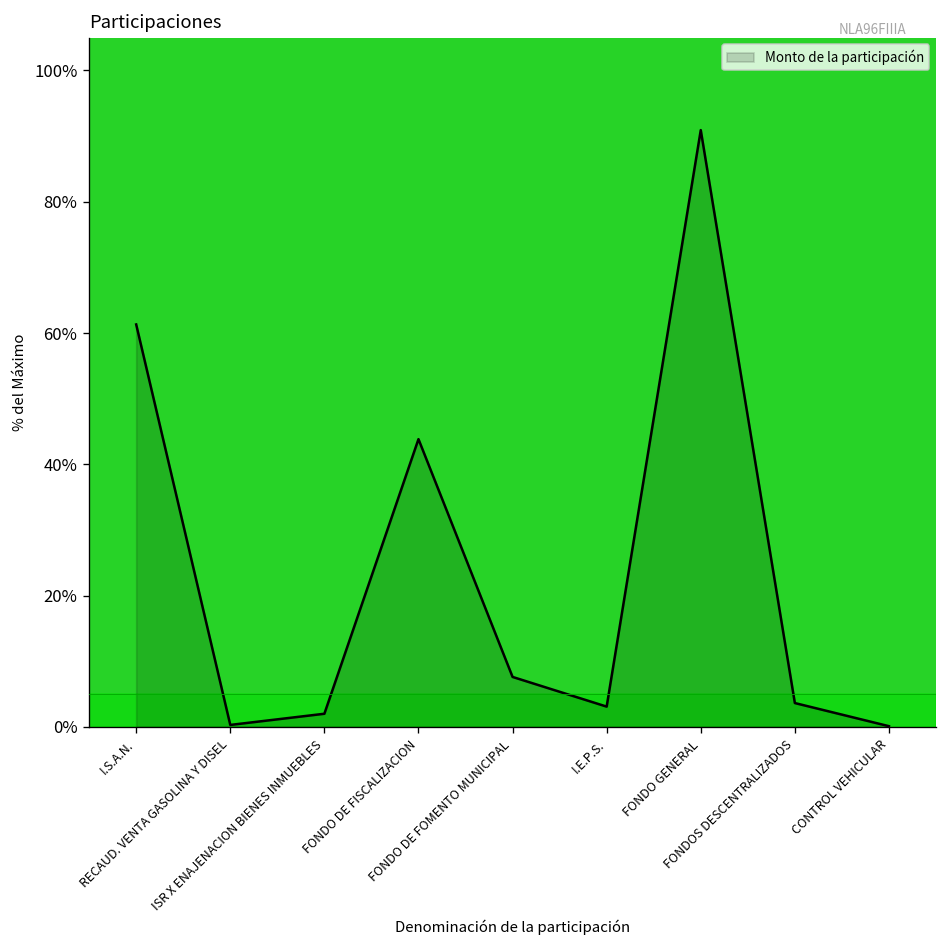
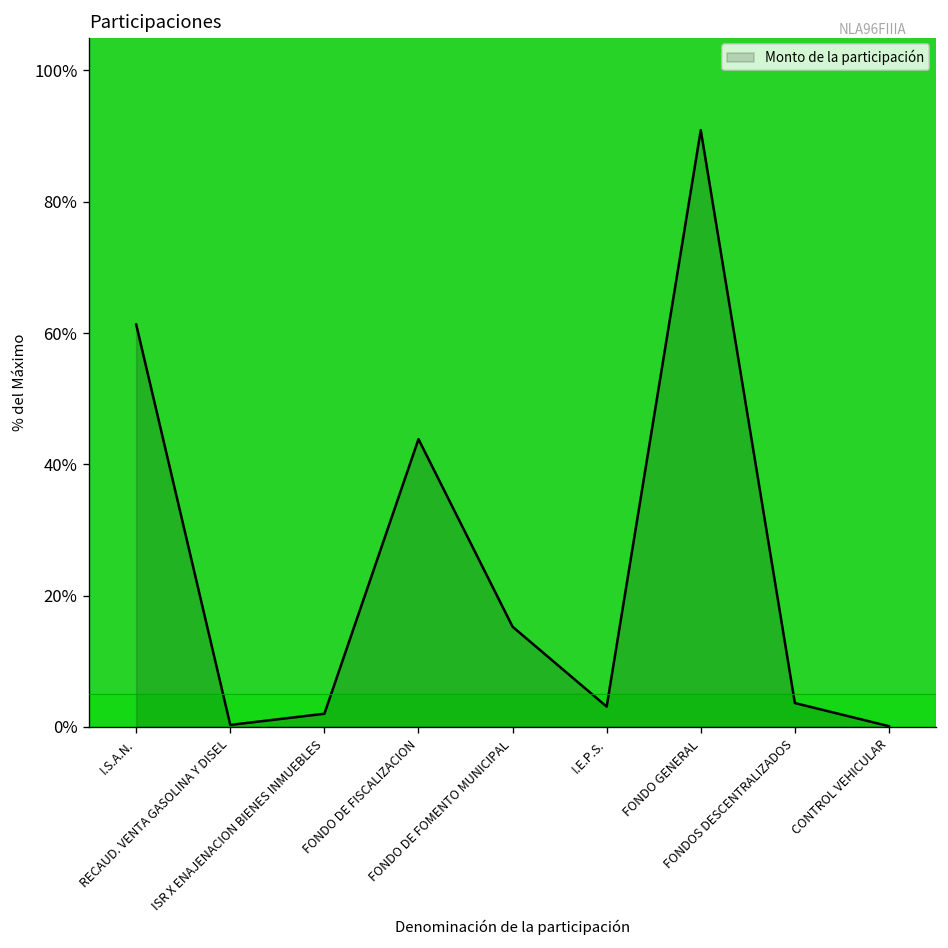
  {
    "I.S.A.N.": "61%",
    "FONDO DE FISCALIZACION": "44%",
-   "FONDO DE FOMENTO MUNICIPAL": "8%",
+   "FONDO DE FOMENTO MUNICIPAL": "15%",
    "FONDO GENERAL": "91%"
  }
